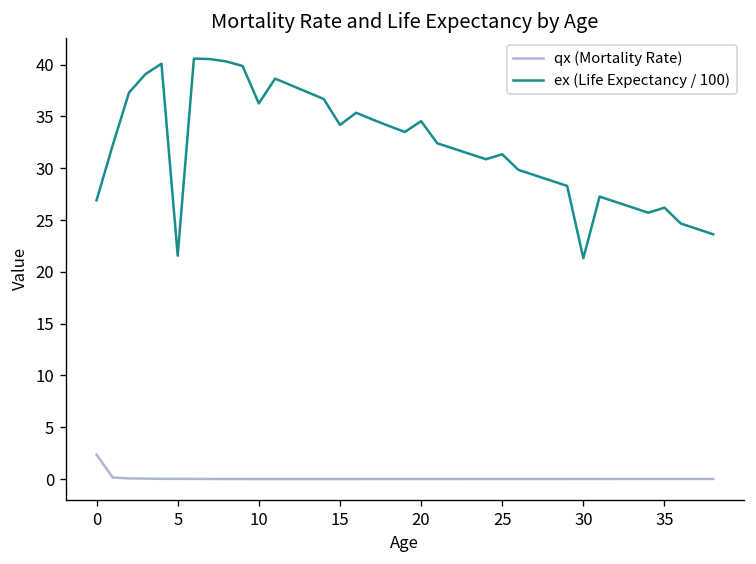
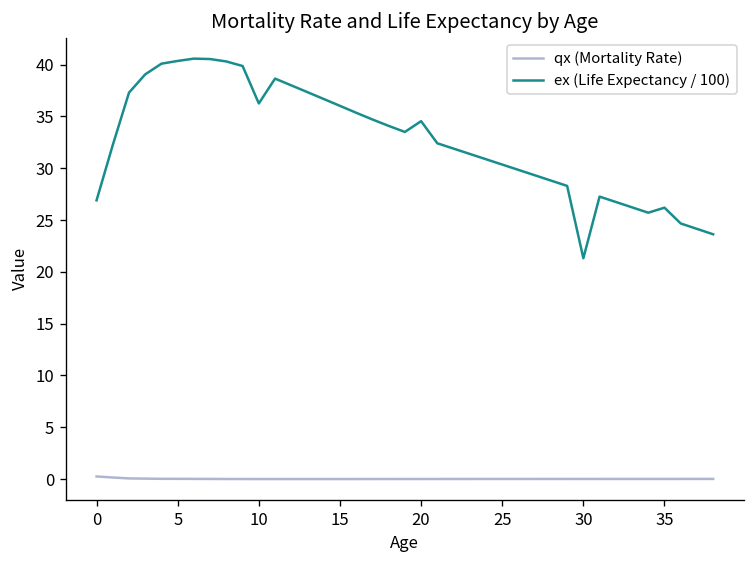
  {
    "qx (Mortality Rate)": {
-     "0": 2,
+     "0": 0,
      "5": 0,
      "10": 0,
      "15": 0,
      "20": 0,
      "25": 0,
      "30": 0,
      "35": 0
    },
    "ex (Life Expectancy / 100)": {
      "0": 27,
-     "5": 22,
+     "5": 40,
      "10": 36,
-     "15": 34,
+     "15": 36,
      "20": 35,
-     "25": 31,
+     "25": 30,
      "30": 21,
      "35": 26
    }
  }
